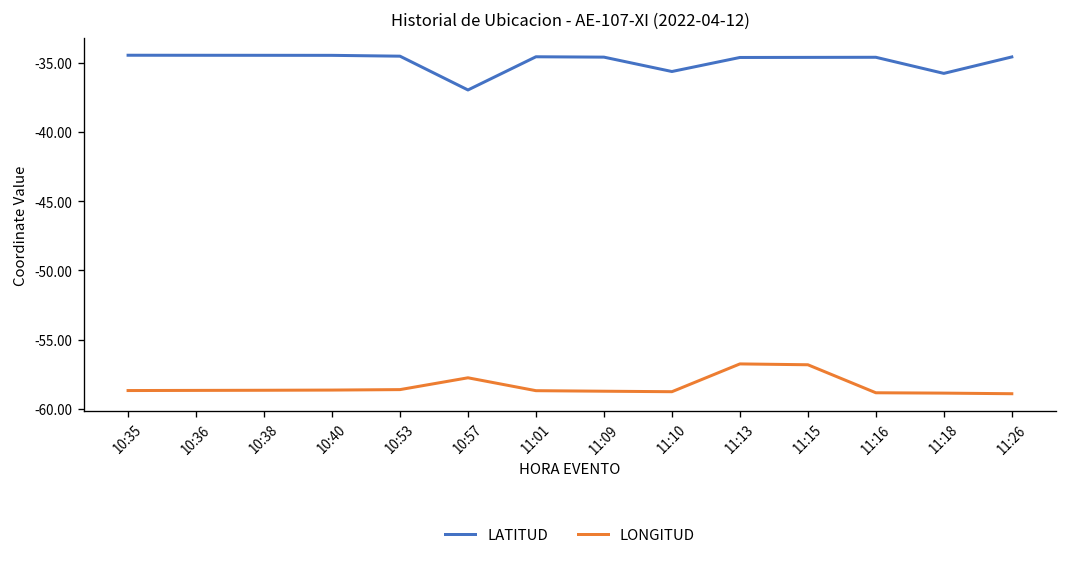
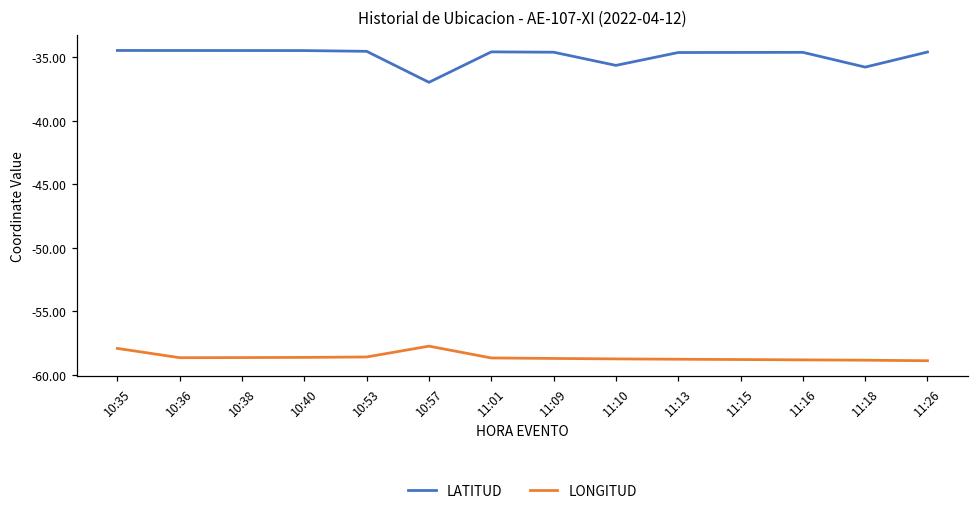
  {
    "LATITUD": {
      "10:35": -34.5,
      "10:36": -34.5,
      "10:38": -34.5,
      "10:40": -34.5,
      "10:53": -34.5,
      "10:57": -37.0,
      "11:01": -34.6,
      "11:09": -34.6,
      "11:10": -35.6,
      "11:13": -34.6,
      "11:15": -34.6,
      "11:16": -34.6,
      "11:18": -35.8,
      "11:26": -34.6
    },
    "LONGITUD": {
-     "10:35": -58.7,
+     "10:35": -57.9,
      "10:36": -58.7,
      "10:38": -58.6,
      "10:40": -58.6,
      "10:53": -58.6,
      "10:57": -57.7,
      "11:01": -58.7,
      "11:09": -58.7,
      "11:10": -58.8,
-     "11:13": -56.7,
-     "11:15": -56.8,
+     "11:13": -58.8,
+     "11:15": -58.8,
      "11:16": -58.8,
      "11:18": -58.9,
      "11:26": -58.9
    }
  }
